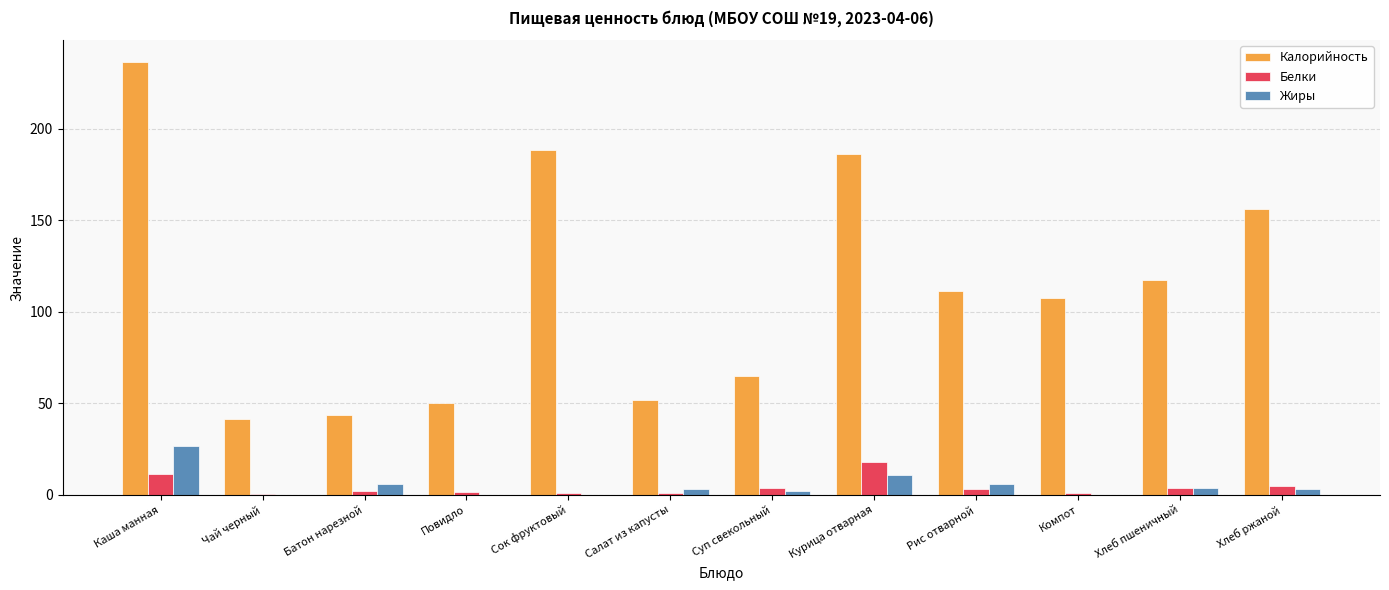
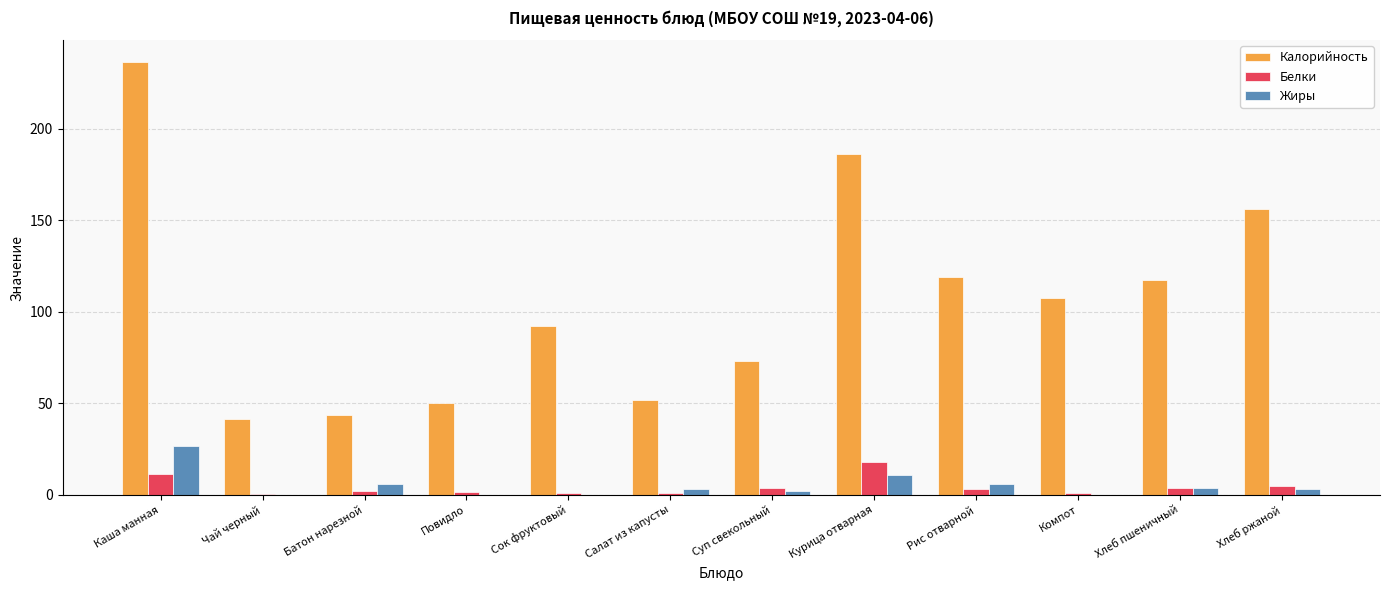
  {
    "Калорийность": {
      "Каша манная": 236,
      "Чай черный": 42,
      "Батон нарезной": 44,
      "Повидло": 50,
-     "Сок фруктовый": 188,
+     "Сок фруктовый": 92,
      "Салат из капусты": 52,
-     "Суп свекольный": 65,
+     "Суп свекольный": 73,
      "Курица отварная": 186,
-     "Рис отварной": 111,
+     "Рис отварной": 119,
      "Компот": 107,
      "Хлеб пшеничный": 118,
      "Хлеб ржаной": 156
    },
    "Белки": {
      "Каша манная": 12,
      "Батон нарезной": 2,
      "Повидло": 1,
      "Суп свекольный": 4,
      "Курица отварная": 18,
      "Рис отварной": 3,
      "Хлеб пшеничный": 4,
      "Хлеб ржаной": 5
    },
    "Жиры": {
      "Каша манная": 27,
      "Батон нарезной": 6,
      "Повидло": 0,
      "Салат из капусты": 3,
      "Суп свекольный": 2,
      "Курица отварная": 11,
      "Рис отварной": 6,
      "Компот": 0,
      "Хлеб пшеничный": 4,
      "Хлеб ржаной": 3
    }
  }
